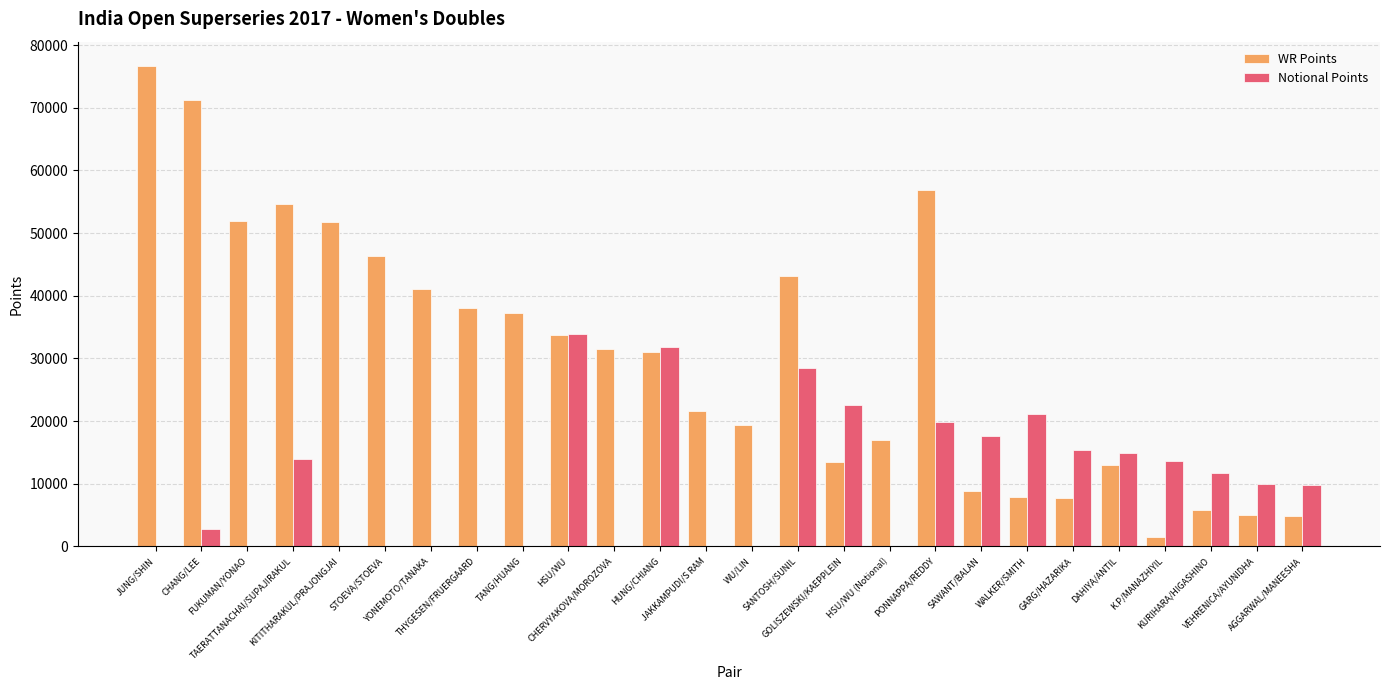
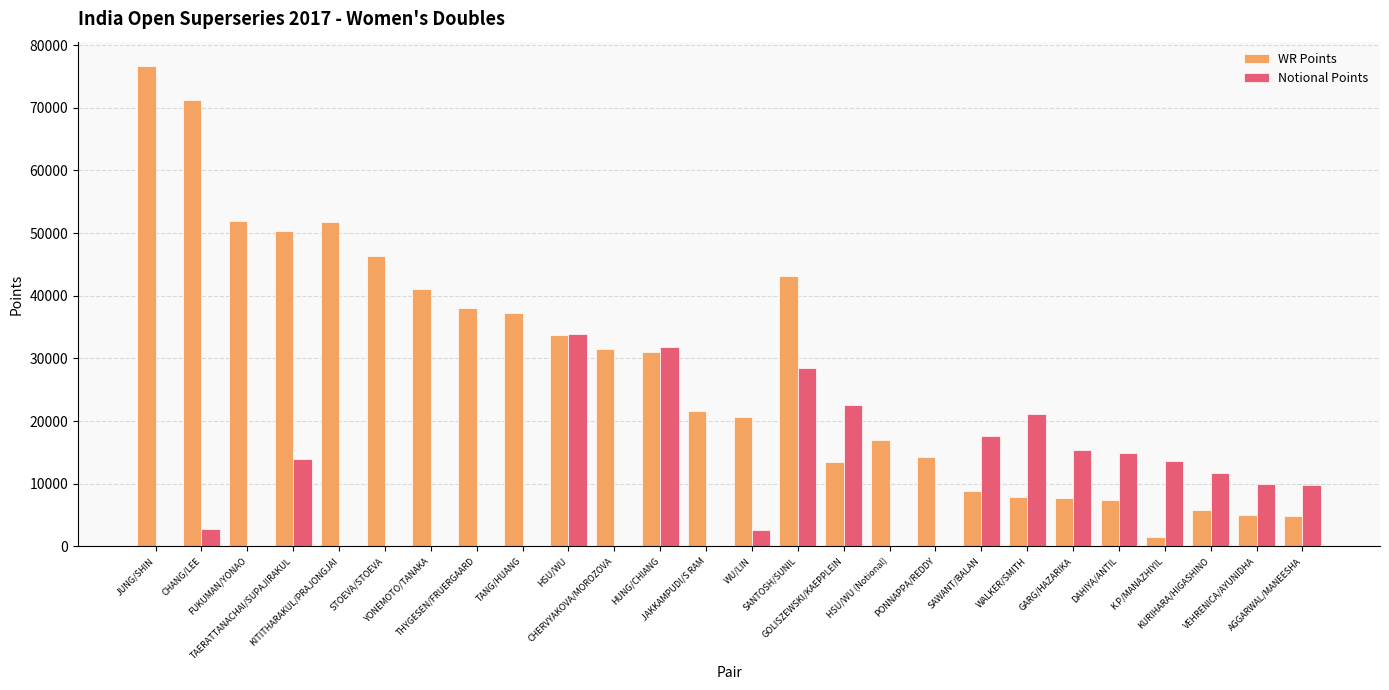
  {
    "WR Points": {
      "JUNG/SHIN": 77000,
      "CHANG/LEE": 71000,
      "FUKUMAN/YONAO": 52000,
-     "TAERATTANACHAI/SUPAJIRAKUL": 55000,
+     "TAERATTANACHAI/SUPAJIRAKUL": 50000,
      "KITITHARAKUL/PRAJONGJAI": 52000,
      "STOEVA/STOEVA": 46000,
      "YONEMOTO/TANAKA": 41000,
      "THYGESEN/FRUERGAARD": 38000,
      "TANG/HUANG": 37000,
      "HSU/WU": 34000,
      "CHERVYAKOVA/MOROZOVA": 32000,
      "HUNG/CHIANG": 31000,
      "JAKKAMPUDI/S RAM": 22000,
-     "WU/LIN": 19000,
+     "WU/LIN": 21000,
      "SANTOSH/SUNIL": 43000,
      "GOLISZEWSKI/KAEPPLEIN": 14000,
      "HSU/WU (Notional)": 17000,
-     "PONNAPPA/REDDY": 57000,
+     "PONNAPPA/REDDY": 14000,
      "SAWANT/BALAN": 9000,
      "WALKER/SMITH": 8000,
      "GARG/HAZARIKA": 8000,
-     "DAHIYA/ANTIL": 13000,
+     "DAHIYA/ANTIL": 7000,
      "K.P/MANAZHIYIL": 2000,
      "KURIHARA/HIGASHINO": 6000,
      "VEHRENICA/AYUNIDHA": 5000,
      "AGGARWAL/MANEESHA": 5000
    },
    "Notional Points": {
      "JUNG/SHIN": 0,
      "CHANG/LEE": 3000,
      "FUKUMAN/YONAO": 0,
      "TAERATTANACHAI/SUPAJIRAKUL": 14000,
      "KITITHARAKUL/PRAJONGJAI": 0,
      "STOEVA/STOEVA": 0,
      "YONEMOTO/TANAKA": 0,
      "THYGESEN/FRUERGAARD": 0,
      "TANG/HUANG": 0,
      "HSU/WU": 34000,
      "CHERVYAKOVA/MOROZOVA": 0,
      "HUNG/CHIANG": 32000,
      "JAKKAMPUDI/S RAM": 0,
-     "WU/LIN": 0,
+     "WU/LIN": 3000,
      "SANTOSH/SUNIL": 29000,
      "GOLISZEWSKI/KAEPPLEIN": 23000,
      "HSU/WU (Notional)": 0,
-     "PONNAPPA/REDDY": 20000,
+     "PONNAPPA/REDDY": 0,
      "SAWANT/BALAN": 18000,
      "WALKER/SMITH": 21000,
      "GARG/HAZARIKA": 15000,
      "DAHIYA/ANTIL": 15000,
      "K.P/MANAZHIYIL": 14000,
      "KURIHARA/HIGASHINO": 12000,
      "VEHRENICA/AYUNIDHA": 10000,
      "AGGARWAL/MANEESHA": 10000
    }
  }
